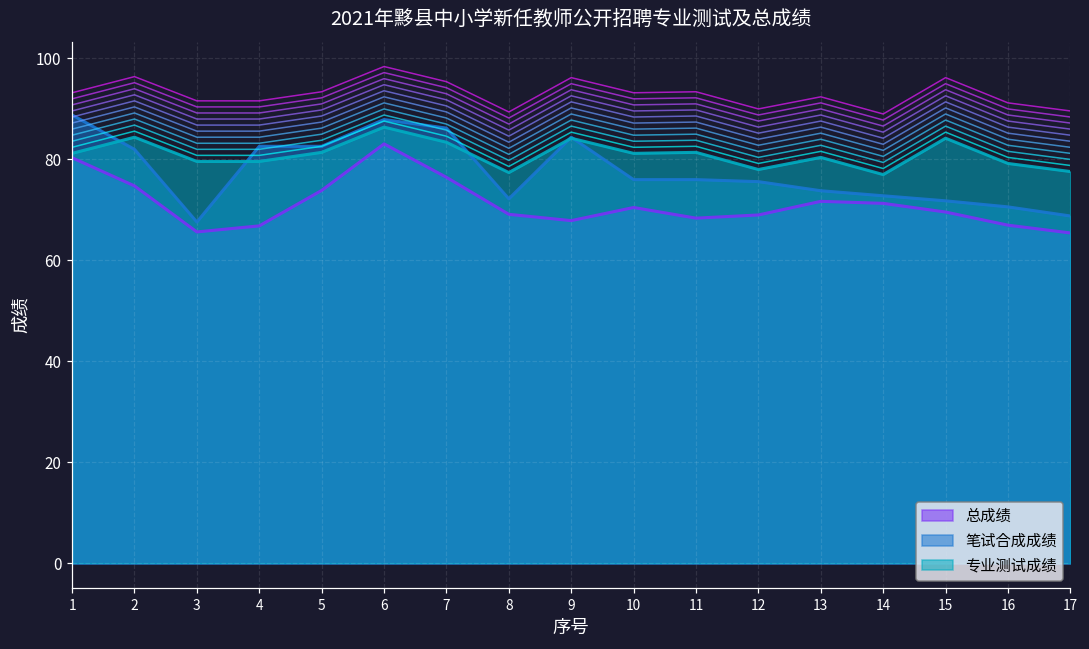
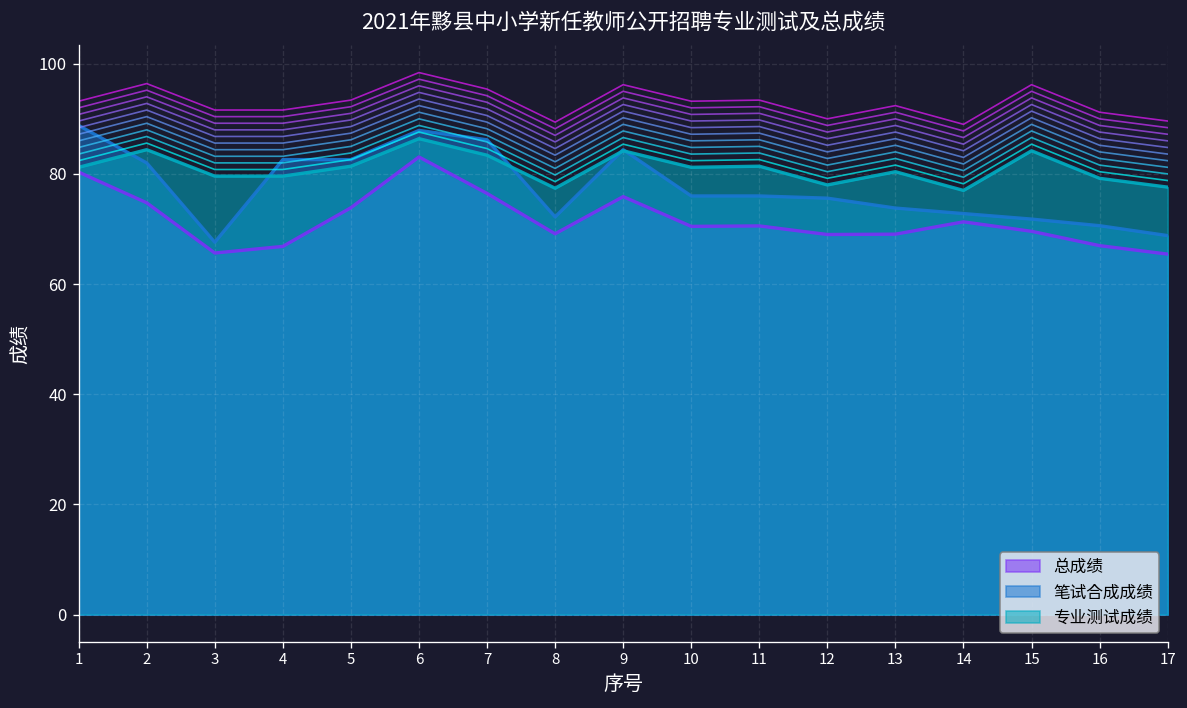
  {
    "总成绩": {
      "1": 80,
      "2": 75,
      "3": 66,
      "4": 67,
      "5": 74,
      "6": 83,
      "7": 76,
      "8": 69,
-     "9": 68,
+     "9": 76,
      "10": 70,
-     "11": 68,
+     "11": 71,
      "12": 69,
-     "13": 72,
+     "13": 69,
      "14": 71,
      "15": 70,
      "16": 67,
      "17": 65
    }
  }
